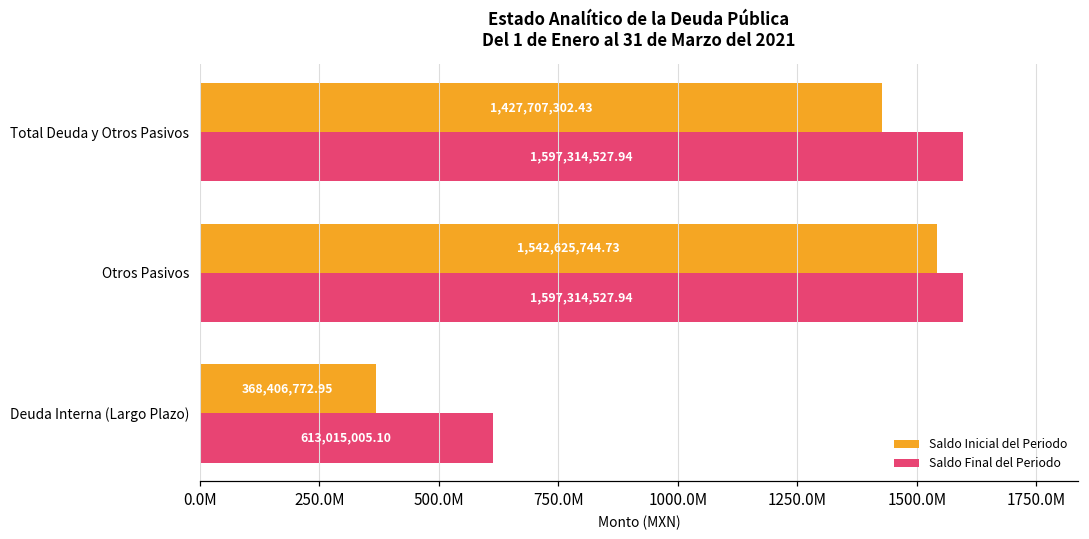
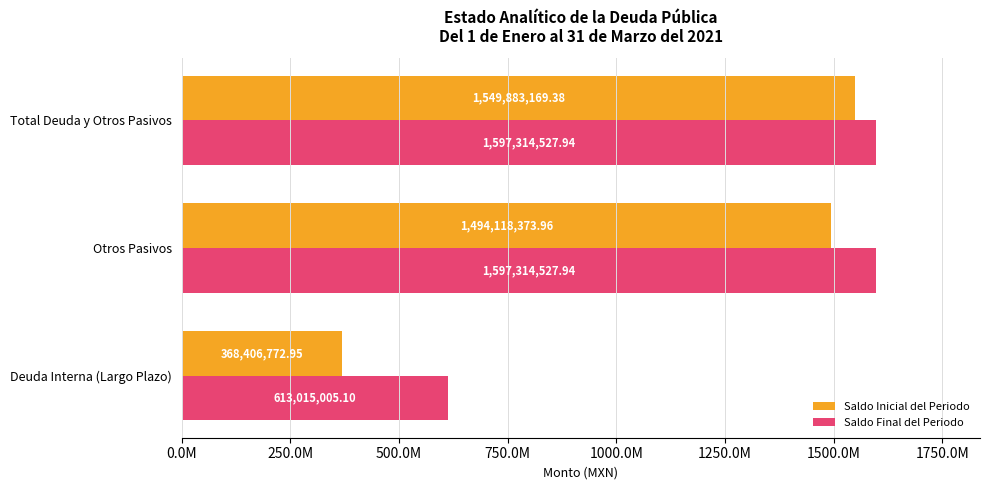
  {
    "Saldo Inicial del Periodo": {
-     "Total Deuda y Otros Pasivos": "1,427,707,302.43",
-     "Otros Pasivos": "1,542,625,744.73",
+     "Total Deuda y Otros Pasivos": "1,549,883,169.38",
+     "Otros Pasivos": "1,494,118,373.96",
      "Deuda Interna (Largo Plazo)": "368,406,772.95"
    },
    "Saldo Final del Periodo": {
      "Total Deuda y Otros Pasivos": "1,597,314,527.94",
      "Otros Pasivos": "1,597,314,527.94",
      "Deuda Interna (Largo Plazo)": "613,015,005.10"
    }
  }
